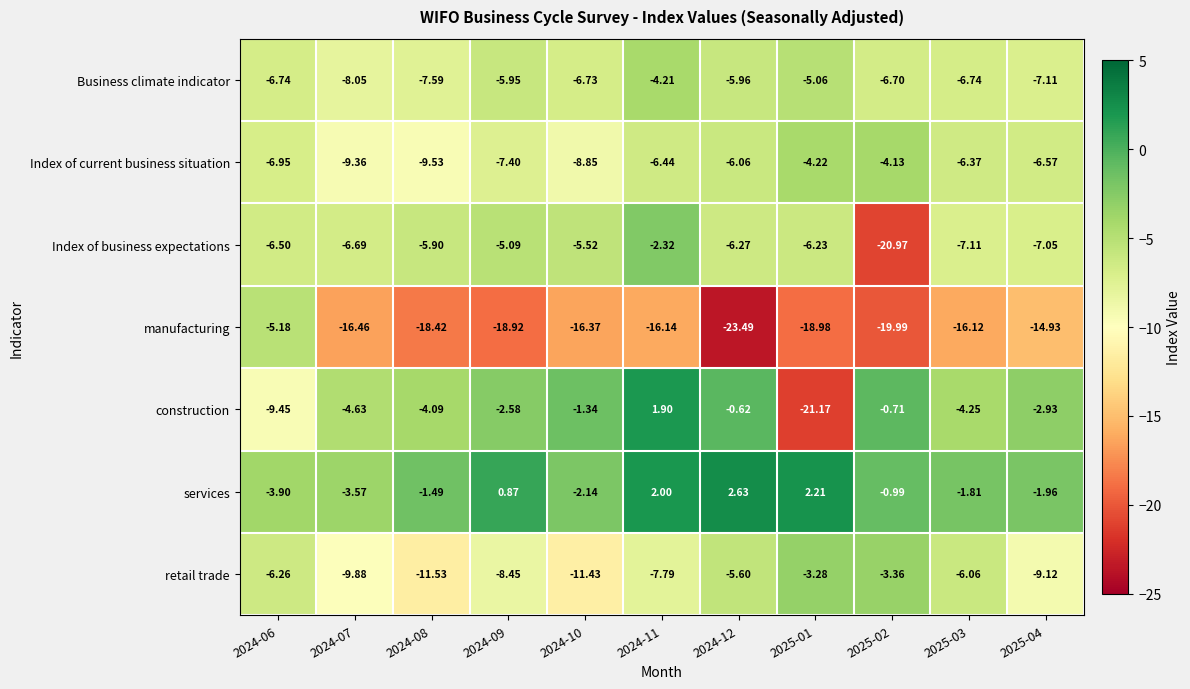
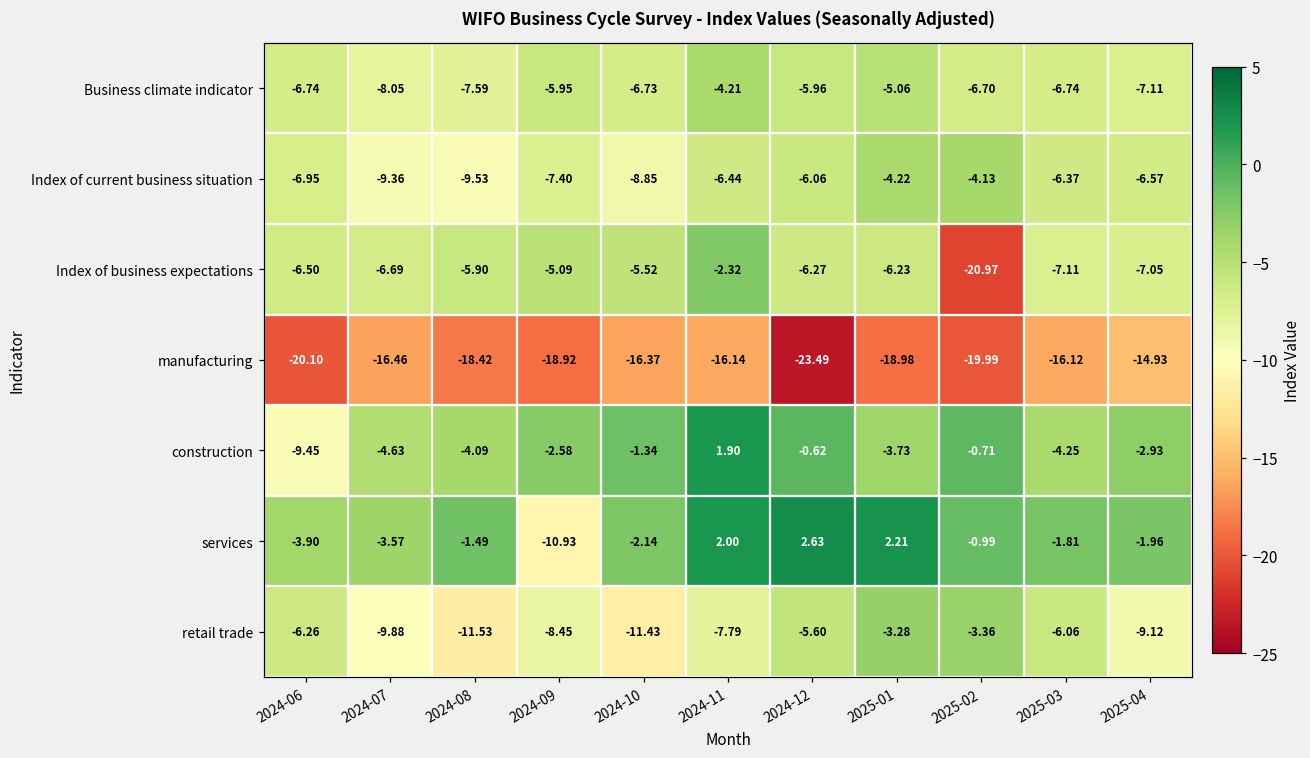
  {
    "Business climate indicator": {
      "2024-06": -6.74,
      "2024-07": -8.05,
      "2024-08": -7.59,
      "2024-09": -5.95,
      "2024-10": -6.73,
      "2024-11": -4.21,
      "2024-12": -5.96,
      "2025-01": -5.06,
      "2025-02": -6.70,
      "2025-03": -6.74,
      "2025-04": -7.11
    },
    "Index of current business situation": {
      "2024-06": -6.95,
      "2024-07": -9.36,
      "2024-08": -9.53,
      "2024-09": -7.40,
      "2024-10": -8.85,
      "2024-11": -6.44,
      "2024-12": -6.06,
      "2025-01": -4.22,
      "2025-02": -4.13,
      "2025-03": -6.37,
      "2025-04": -6.57
    },
    "Index of business expectations": {
      "2024-06": -6.50,
      "2024-07": -6.69,
      "2024-08": -5.90,
      "2024-09": -5.09,
      "2024-10": -5.52,
      "2024-11": -2.32,
      "2024-12": -6.27,
      "2025-01": -6.23,
      "2025-02": -20.97,
      "2025-03": -7.11,
      "2025-04": -7.05
    },
    "manufacturing": {
-     "2024-06": -5.18,
+     "2024-06": -20.10,
      "2024-07": -16.46,
      "2024-08": -18.42,
      "2024-09": -18.92,
      "2024-10": -16.37,
      "2024-11": -16.14,
      "2024-12": -23.49,
      "2025-01": -18.98,
      "2025-02": -19.99,
      "2025-03": -16.12,
      "2025-04": -14.93
    },
    "construction": {
      "2024-06": -9.45,
      "2024-07": -4.63,
      "2024-08": -4.09,
      "2024-09": -2.58,
      "2024-10": -1.34,
      "2024-11": 1.90,
      "2024-12": -0.62,
-     "2025-01": -21.17,
+     "2025-01": -3.73,
      "2025-02": -0.71,
      "2025-03": -4.25,
      "2025-04": -2.93
    },
    "services": {
      "2024-06": -3.90,
      "2024-07": -3.57,
      "2024-08": -1.49,
-     "2024-09": 0.87,
+     "2024-09": -10.93,
      "2024-10": -2.14,
      "2024-11": 2.00,
      "2024-12": 2.63,
      "2025-01": 2.21,
      "2025-02": -0.99,
      "2025-03": -1.81,
      "2025-04": -1.96
    },
    "retail trade": {
      "2024-06": -6.26,
      "2024-07": -9.88,
      "2024-08": -11.53,
      "2024-09": -8.45,
      "2024-10": -11.43,
      "2024-11": -7.79,
      "2024-12": -5.60,
      "2025-01": -3.28,
      "2025-02": -3.36,
      "2025-03": -6.06,
      "2025-04": -9.12
    }
  }
